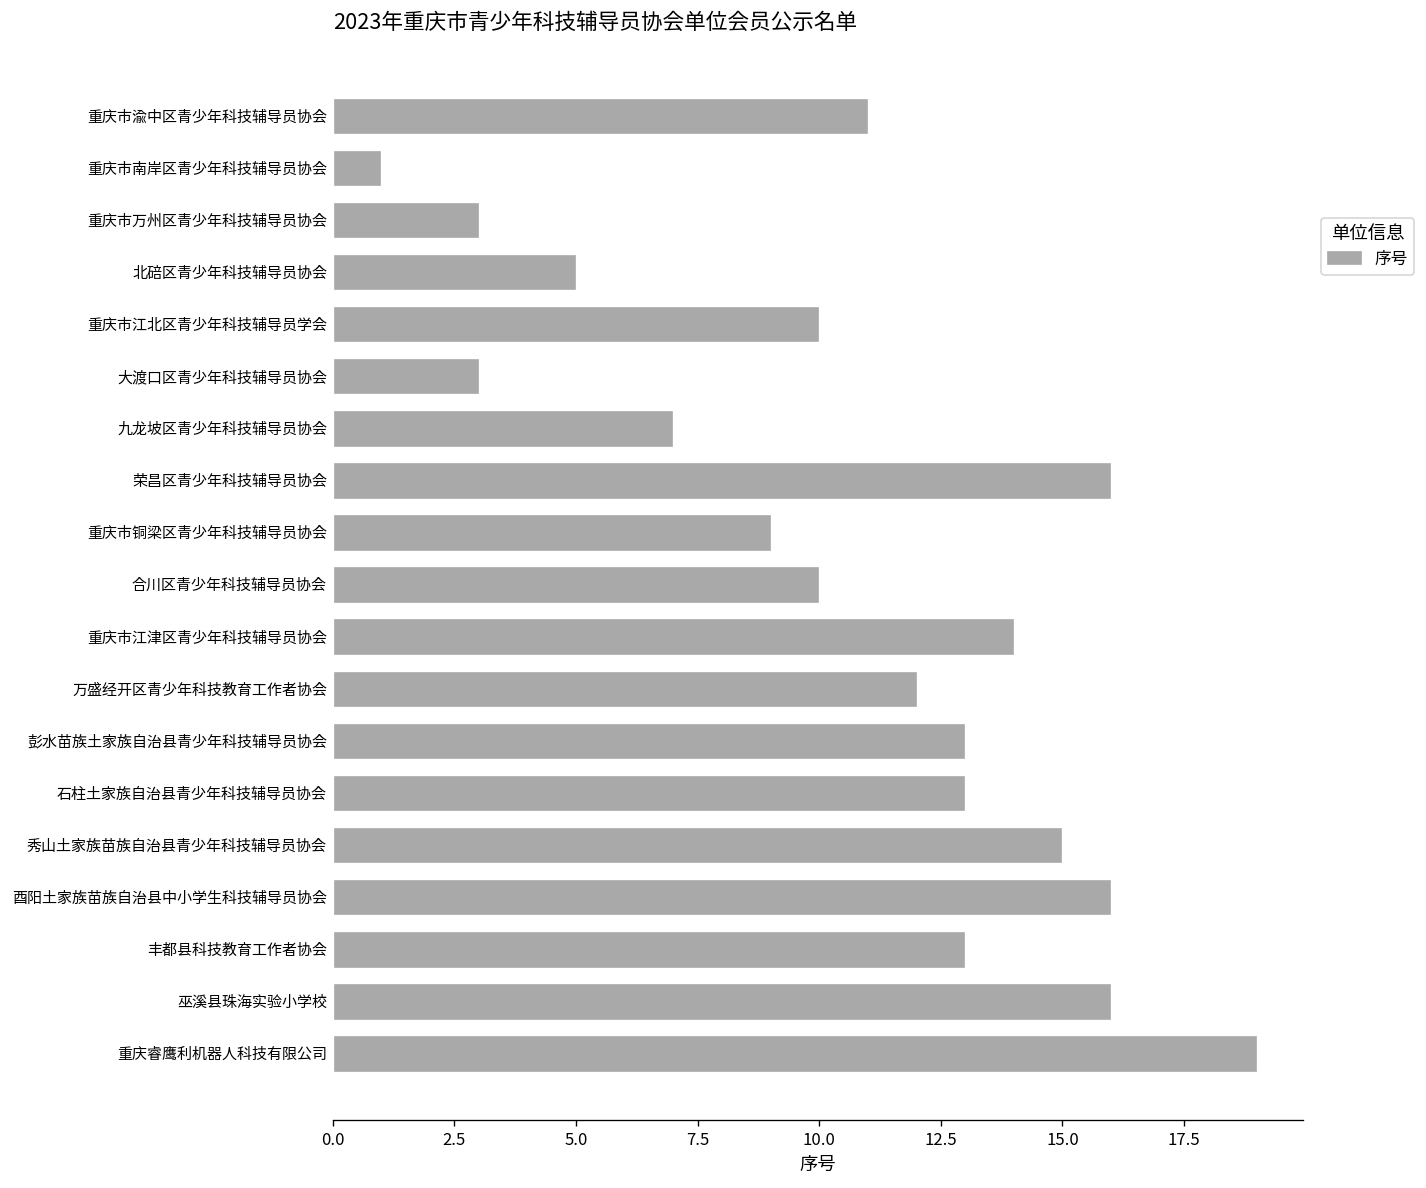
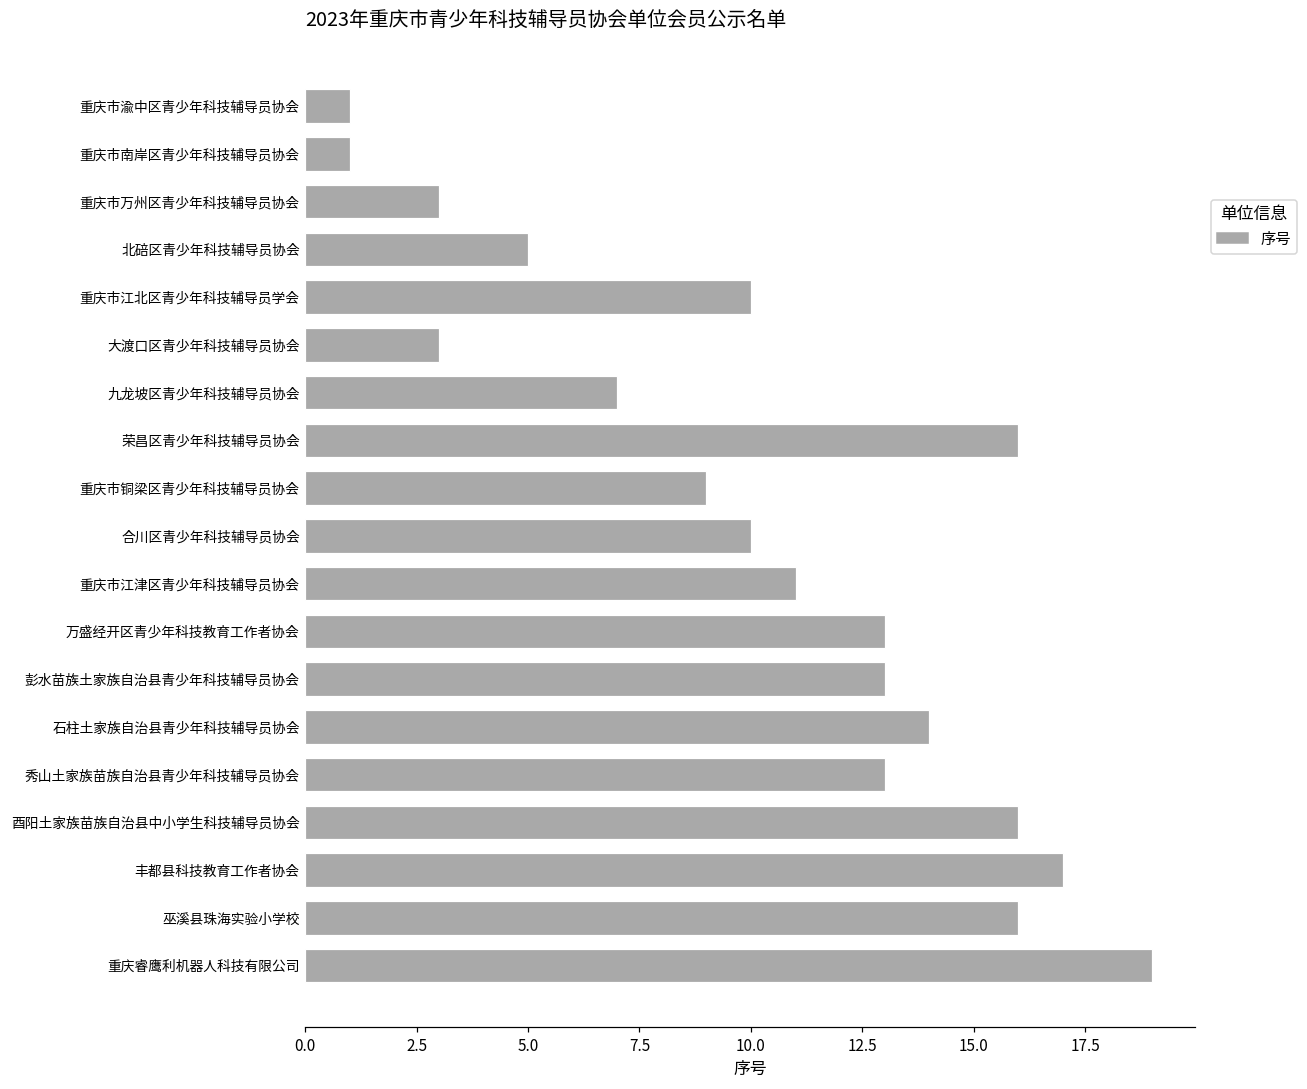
  {
-   "重庆市渝中区青少年科技辅导员协会": 11,
+   "重庆市渝中区青少年科技辅导员协会": 1,
    "重庆市南岸区青少年科技辅导员协会": 1,
    "重庆市万州区青少年科技辅导员协会": 3,
    "北碚区青少年科技辅导员协会": 5,
    "重庆市江北区青少年科技辅导员学会": 10,
    "大渡口区青少年科技辅导员协会": 3,
    "九龙坡区青少年科技辅导员协会": 7,
    "荣昌区青少年科技辅导员协会": 16,
    "重庆市铜梁区青少年科技辅导员协会": 9,
    "合川区青少年科技辅导员协会": 10,
-   "重庆市江津区青少年科技辅导员协会": 14,
-   "万盛经开区青少年科技教育工作者协会": 12,
+   "重庆市江津区青少年科技辅导员协会": 11,
+   "万盛经开区青少年科技教育工作者协会": 13,
    "彭水苗族土家族自治县青少年科技辅导员协会": 13,
-   "石柱土家族自治县青少年科技辅导员协会": 13,
-   "秀山土家族苗族自治县青少年科技辅导员协会": 15,
+   "石柱土家族自治县青少年科技辅导员协会": 14,
+   "秀山土家族苗族自治县青少年科技辅导员协会": 13,
    "酉阳土家族苗族自治县中小学生科技辅导员协会": 16,
-   "丰都县科技教育工作者协会": 13,
+   "丰都县科技教育工作者协会": 17,
    "巫溪县珠海实验小学校": 16,
    "重庆睿鹰利机器人科技有限公司": 19
  }
